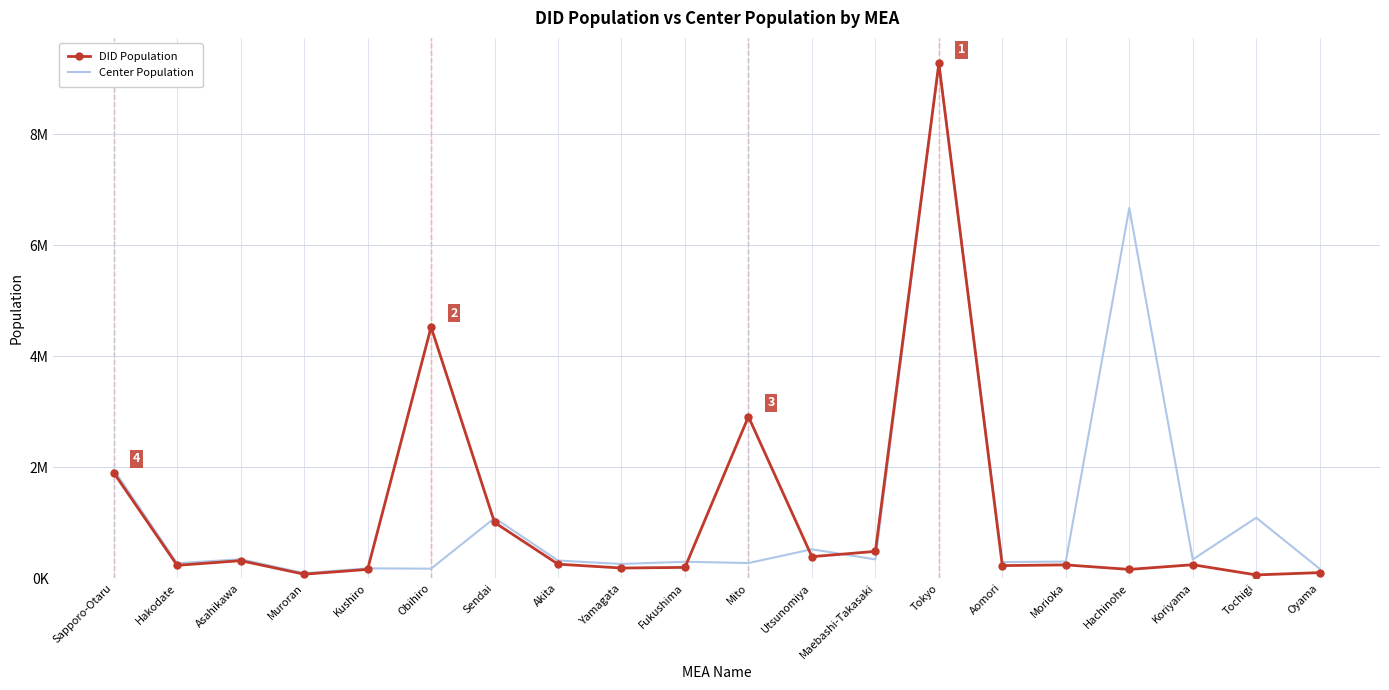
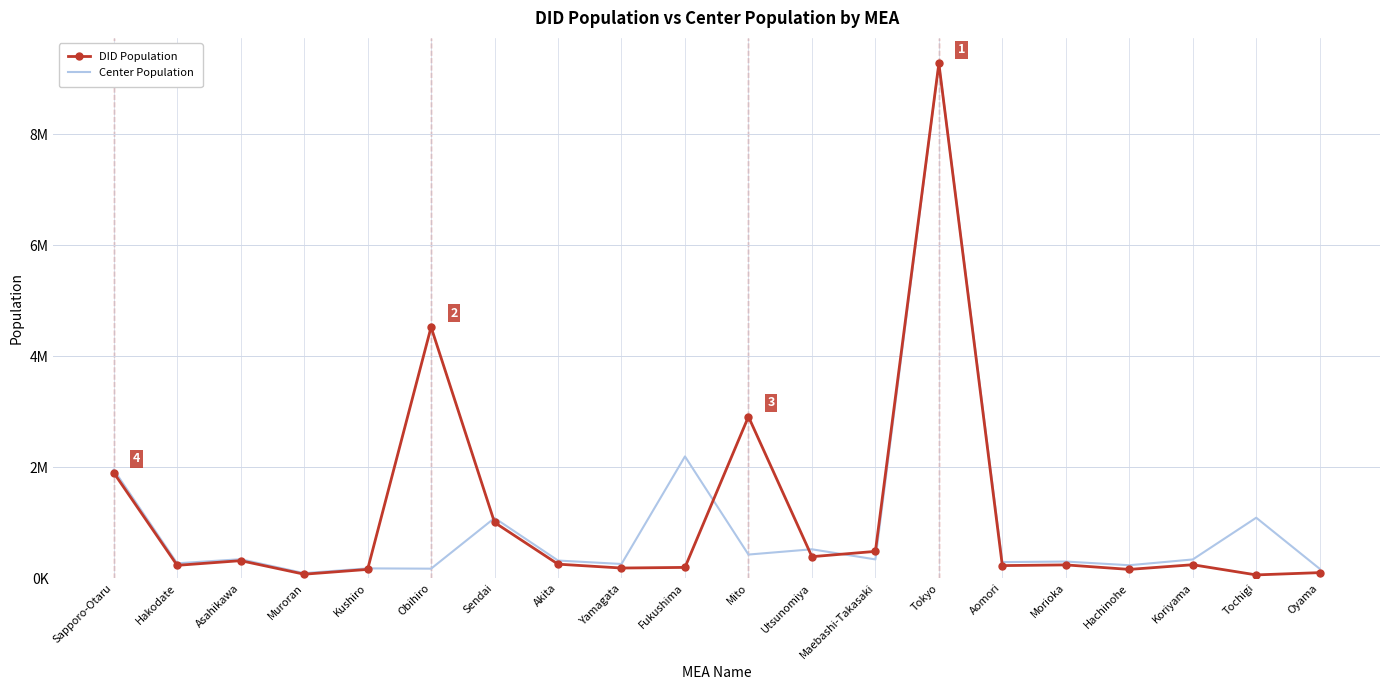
  {
    "DID Population": {
      "Sapporo-Otaru": 1900000,
      "Sendai": 1000000,
      "Akita": 300000,
      "Yamagata": 200000,
      "Fukushima": 200000,
      "Utsunomiya": 400000,
      "Maebashi-Takasaki": 500000,
      "Aomori": 200000,
      "Morioka": 200000,
      "Hachinohe": 200000,
      "Koriyama": 200000,
      "Tochigi": 100000,
      "Oyama": 100000
    },
    "Center Population": {
      "Obihiro": 200000,
      "Sendai": 1100000,
      "Akita": 300000,
      "Yamagata": 300000,
-     "Fukushima": 300000,
-     "Mito": 300000,
+     "Fukushima": 2200000,
+     "Mito": 400000,
      "Utsunomiya": 500000,
      "Maebashi-Takasaki": 300000,
      "Aomori": 300000,
      "Morioka": 300000,
-     "Hachinohe": 6700000,
+     "Hachinohe": 200000,
      "Koriyama": 300000,
      "Tochigi": 1100000,
      "Oyama": 200000
    }
  }
